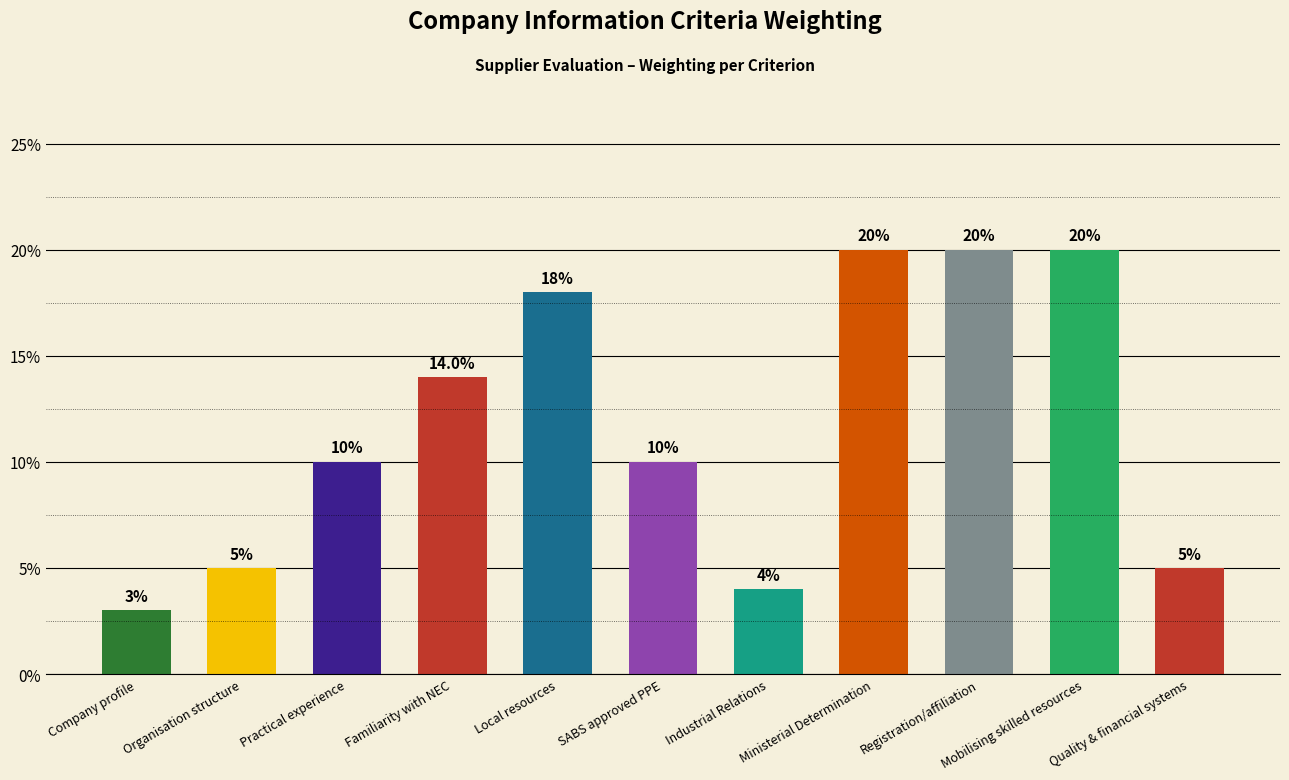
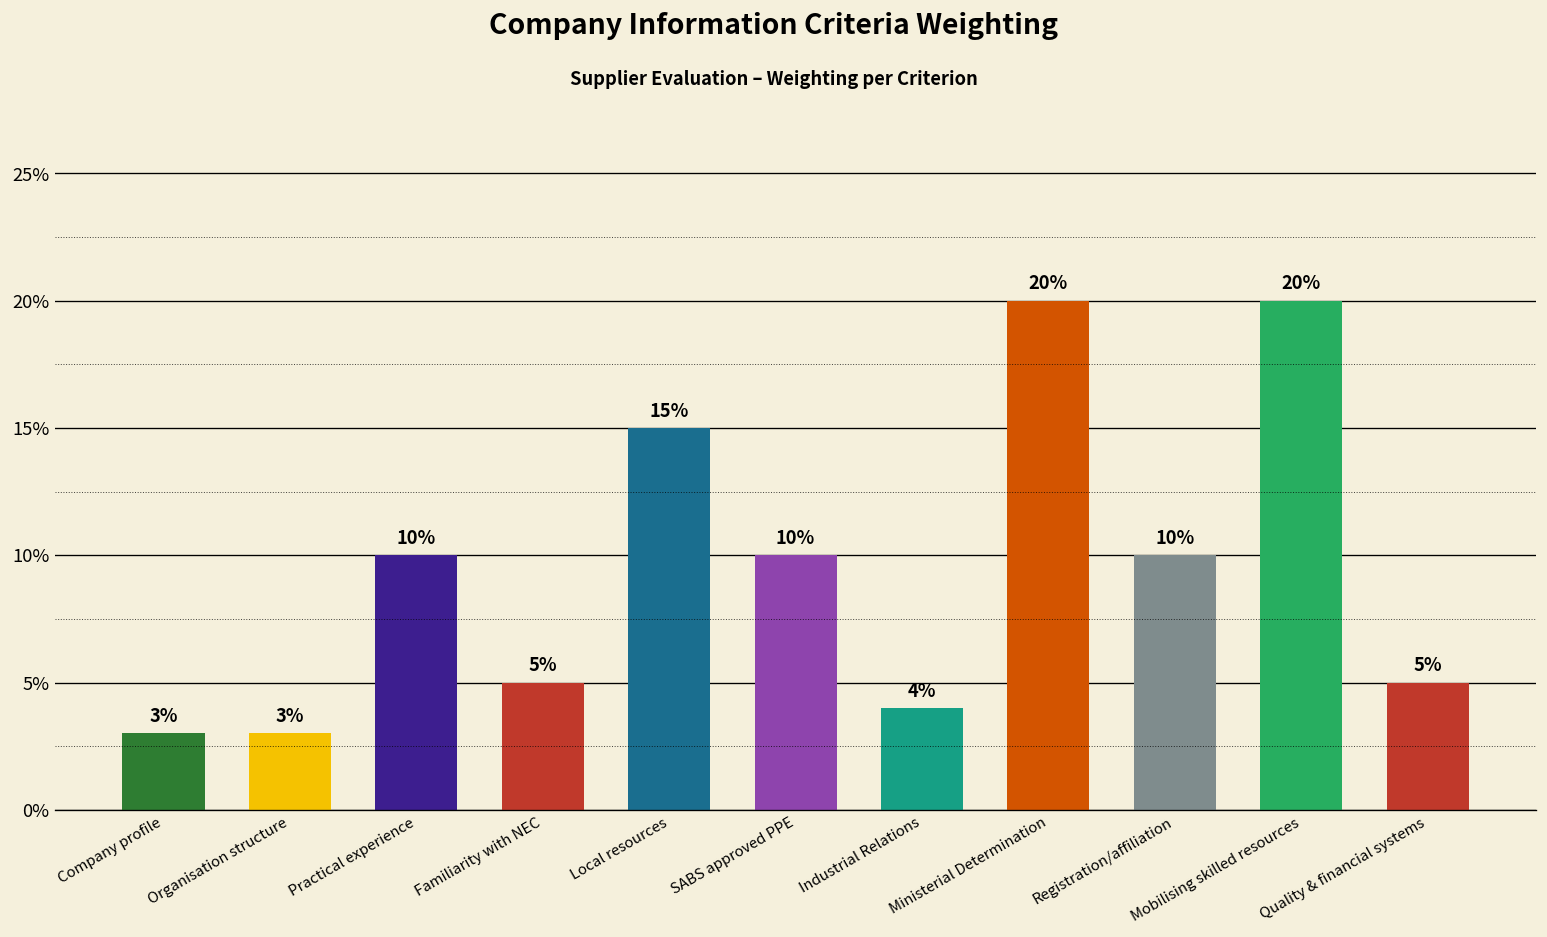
  {
    "Company profile": "3%",
-   "Organisation structure": "5%",
+   "Organisation structure": "3%",
    "Practical experience": "10%",
-   "Familiarity with NEC": "14.0%",
-   "Local resources": "18%",
+   "Familiarity with NEC": "5%",
+   "Local resources": "15%",
    "SABS approved PPE": "10%",
    "Industrial Relations": "4%",
    "Ministerial Determination": "20%",
-   "Registration/affiliation": "20%",
+   "Registration/affiliation": "10%",
    "Mobilising skilled resources": "20%",
    "Quality & financial systems": "5%"
  }
